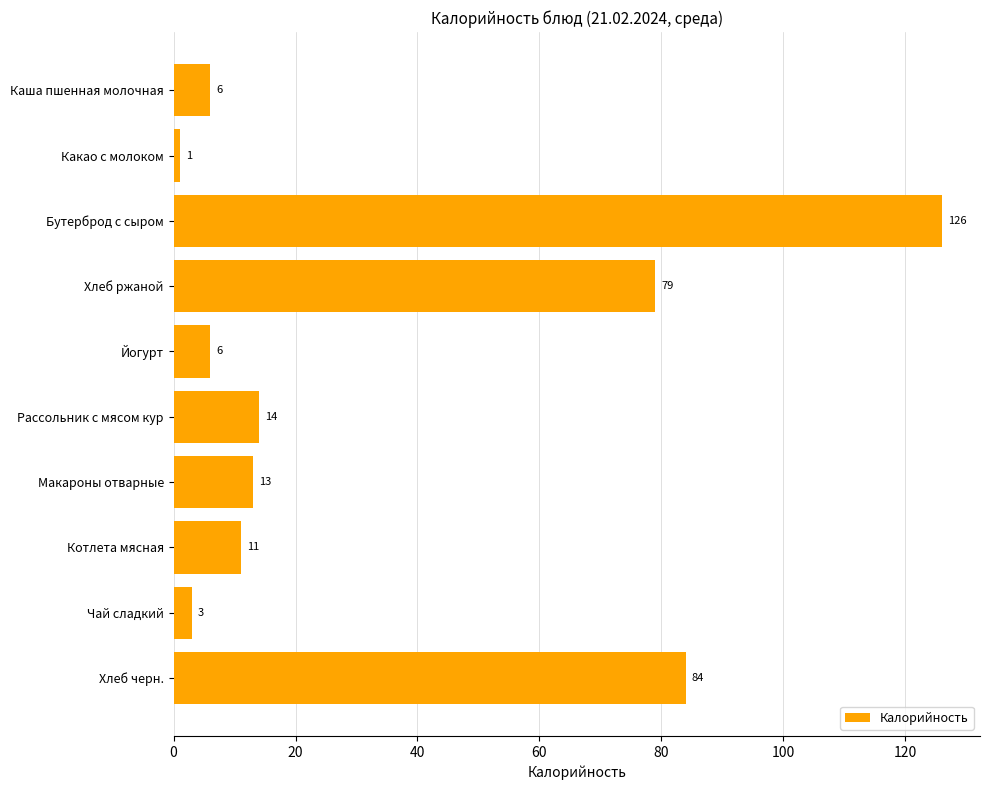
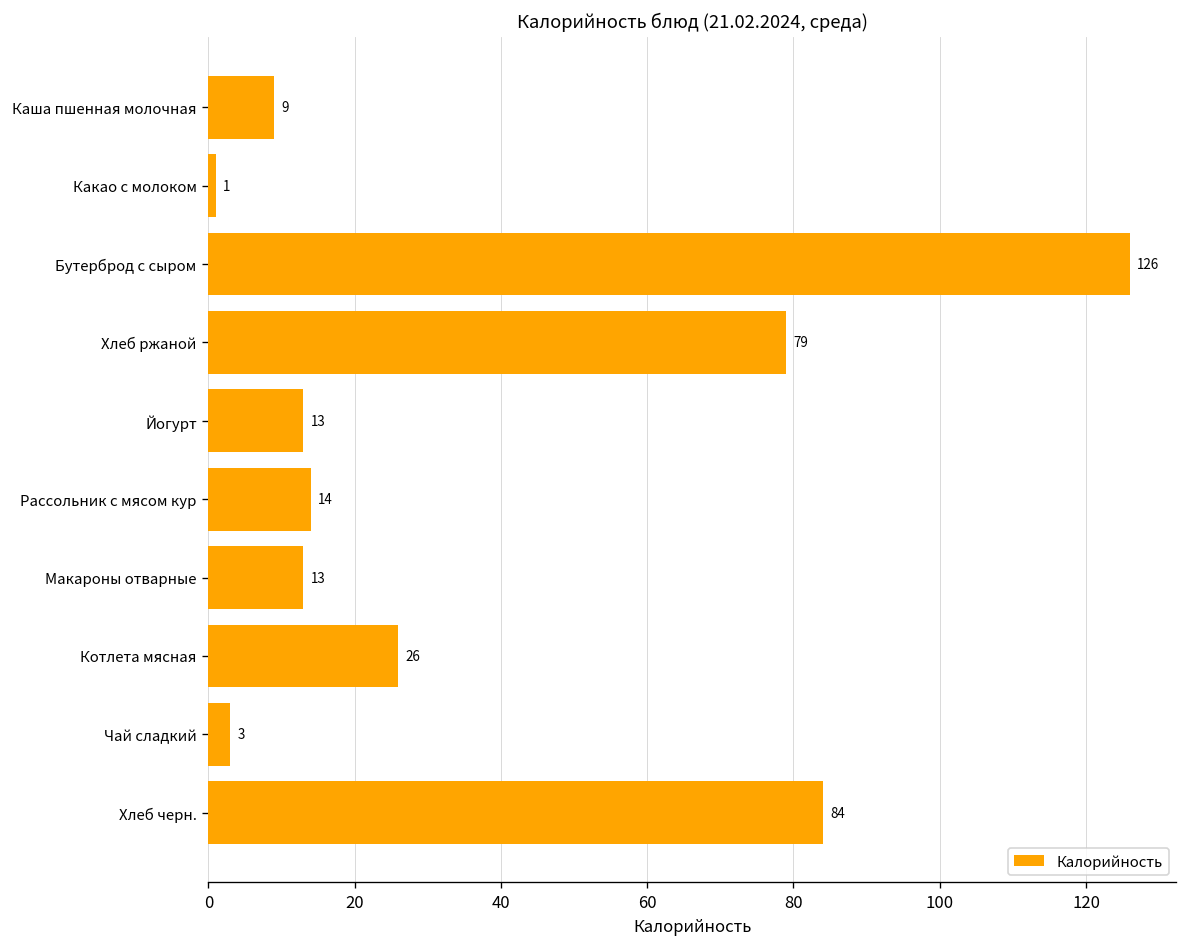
  {
-   "Каша пшенная молочная": 6,
+   "Каша пшенная молочная": 9,
    "Какао с молоком": 1,
    "Бутерброд с сыром": 126,
    "Хлеб ржаной": 79,
-   "Йогурт": 6,
+   "Йогурт": 13,
    "Рассольник с мясом кур": 14,
    "Макароны отварные": 13,
-   "Котлета мясная": 11,
+   "Котлета мясная": 26,
    "Чай сладкий": 3,
    "Хлеб черн.": 84
  }
